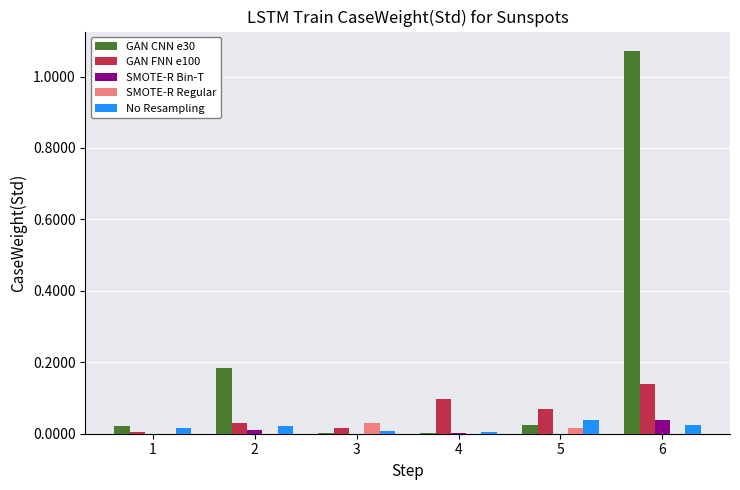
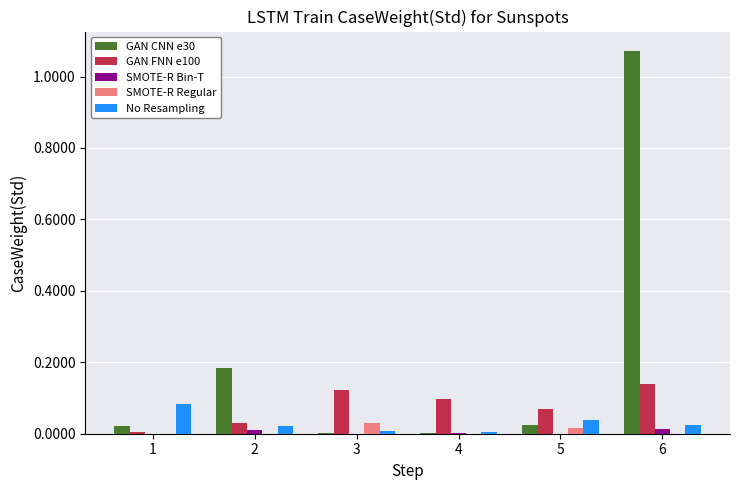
  {
    "GAN CNN e30": {
      "1": 0.02,
      "2": 0.18,
      "5": 0.02,
      "6": 1.07
    },
    "GAN FNN e100": {
      "2": 0.03,
-     "3": 0.02,
+     "3": 0.12,
      "4": 0.10,
      "5": 0.07,
      "6": 0.14
    },
    "SMOTE-R Bin-T": {
      "1": 0.00,
      "2": 0.01,
      "3": 0.00,
      "5": 0.00,
-     "6": 0.04
+     "6": 0.01
    },
    "SMOTE-R Regular": {
      "1": 0.00,
      "2": 0.00,
      "3": 0.03,
      "4": 0.00,
      "5": 0.02,
      "6": 0.00
    },
    "No Resampling": {
-     "1": 0.01,
+     "1": 0.08,
      "2": 0.02,
      "3": 0.01,
      "5": 0.04,
      "6": 0.02
    }
  }
